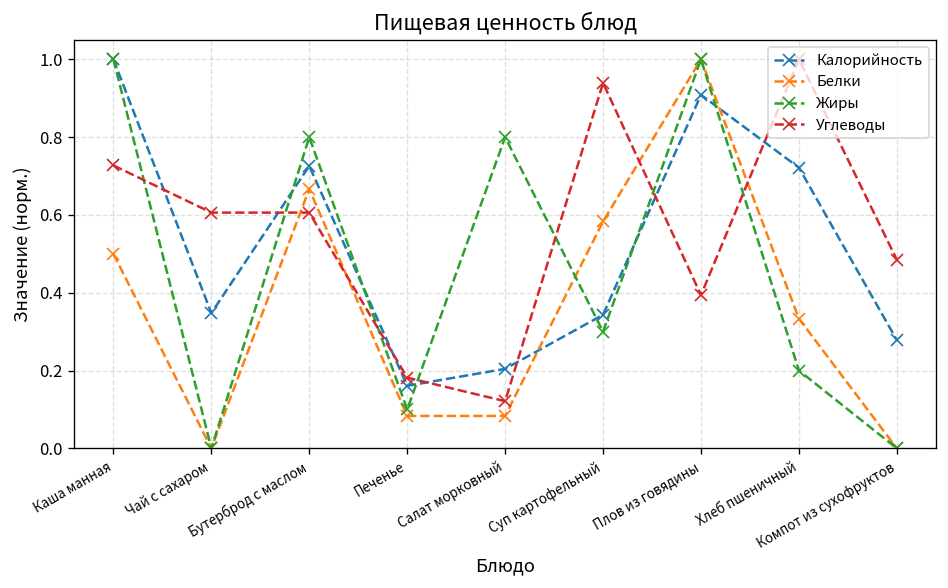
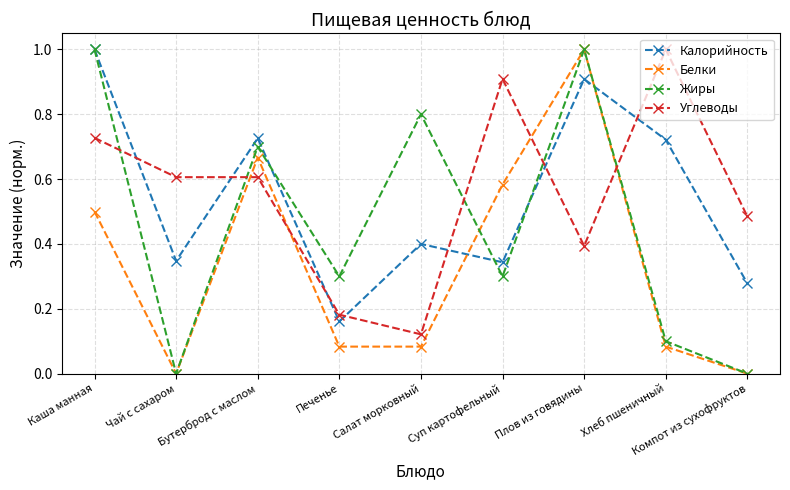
  {
    "Калорийность": {
      "Чай с сахаром": 0.35,
      "Бутерброд с маслом": 0.73,
      "Печенье": 0.16,
-     "Салат морковный": 0.20,
+     "Салат морковный": 0.40,
      "Суп картофельный": 0.34,
      "Плов из говядины": 0.91,
      "Хлеб пшеничный": 0.72,
      "Компот из сухофруктов": 0.28
    },
    "Белки": {
      "Каша манная": 0.50,
      "Бутерброд с маслом": 0.67,
      "Печенье": 0.08,
      "Салат морковный": 0.08,
      "Суп картофельный": 0.58,
-     "Хлеб пшеничный": 0.33
+     "Хлеб пшеничный": 0.08
    },
    "Жиры": {
-     "Бутерброд с маслом": 0.80,
-     "Печенье": 0.10,
+     "Бутерброд с маслом": 0.70,
+     "Печенье": 0.30,
      "Салат морковный": 0.80,
      "Суп картофельный": 0.30,
-     "Хлеб пшеничный": 0.20
+     "Хлеб пшеничный": 0.10
    },
    "Углеводы": {
      "Каша манная": 0.73,
      "Чай с сахаром": 0.61,
      "Бутерброд с маслом": 0.61,
      "Печенье": 0.18,
      "Салат морковный": 0.12,
-     "Суп картофельный": 0.94,
+     "Суп картофельный": 0.91,
      "Плов из говядины": 0.39,
      "Компот из сухофруктов": 0.48
    }
  }
